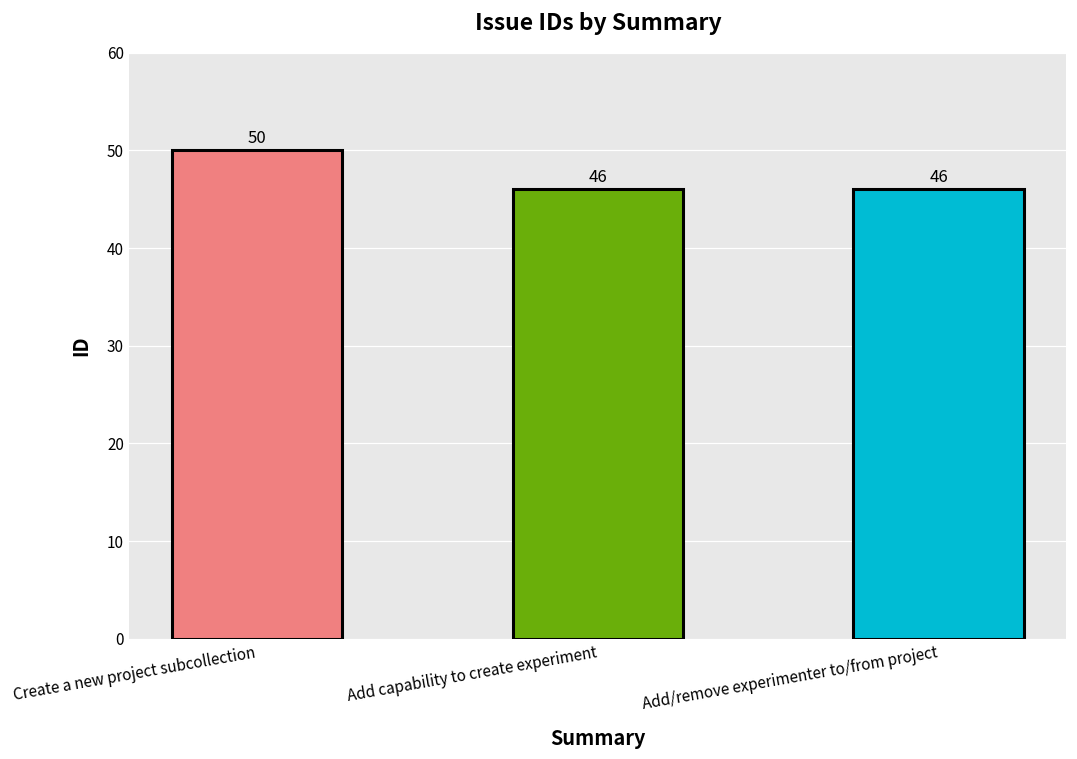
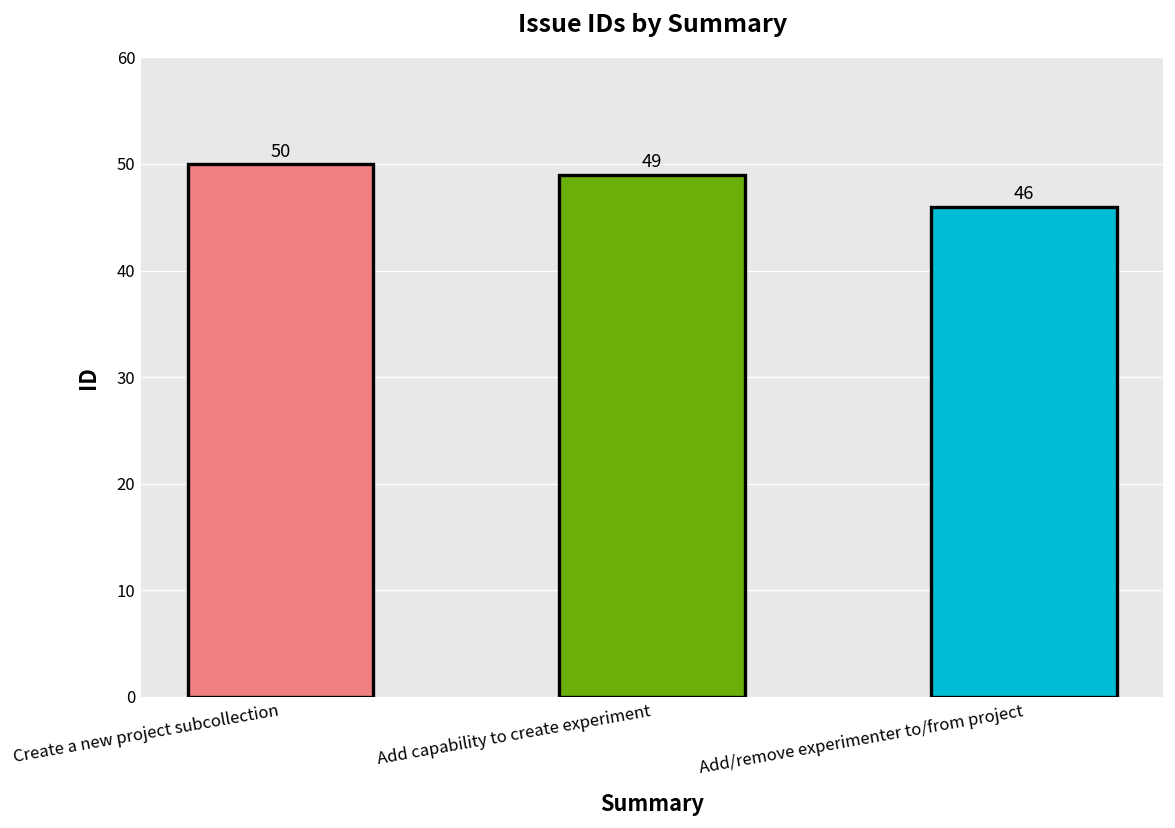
  {
    "Create a new project subcollection": 50,
-   "Add capability to create experiment": 46,
+   "Add capability to create experiment": 49,
    "Add/remove experimenter to/from project": 46
  }
